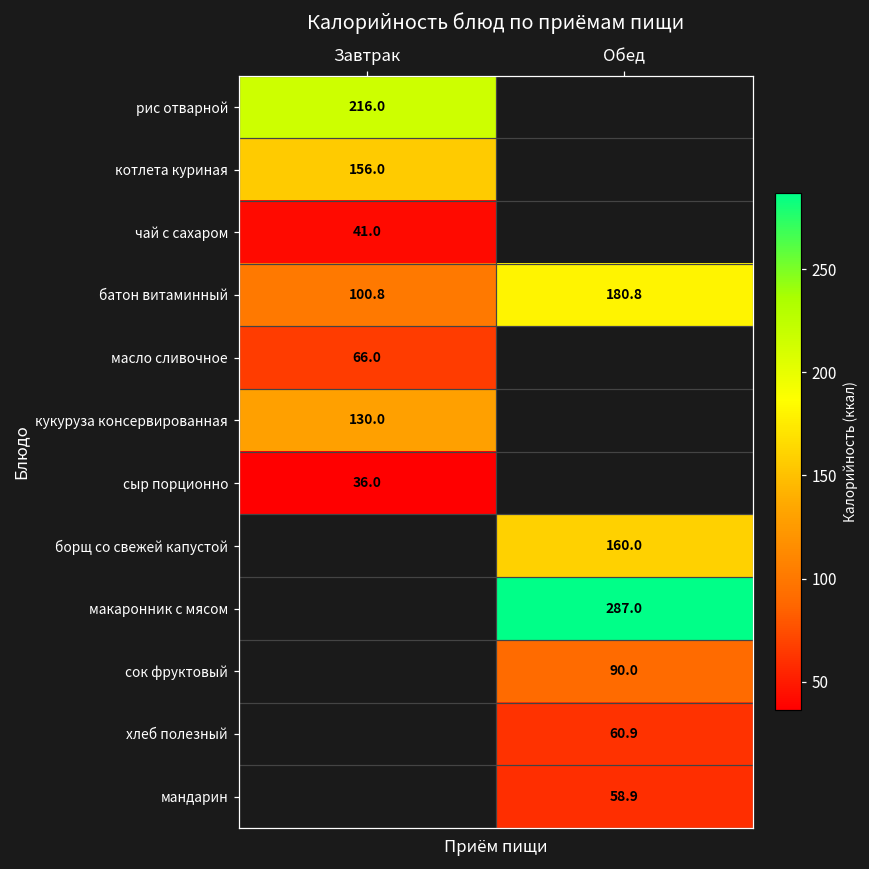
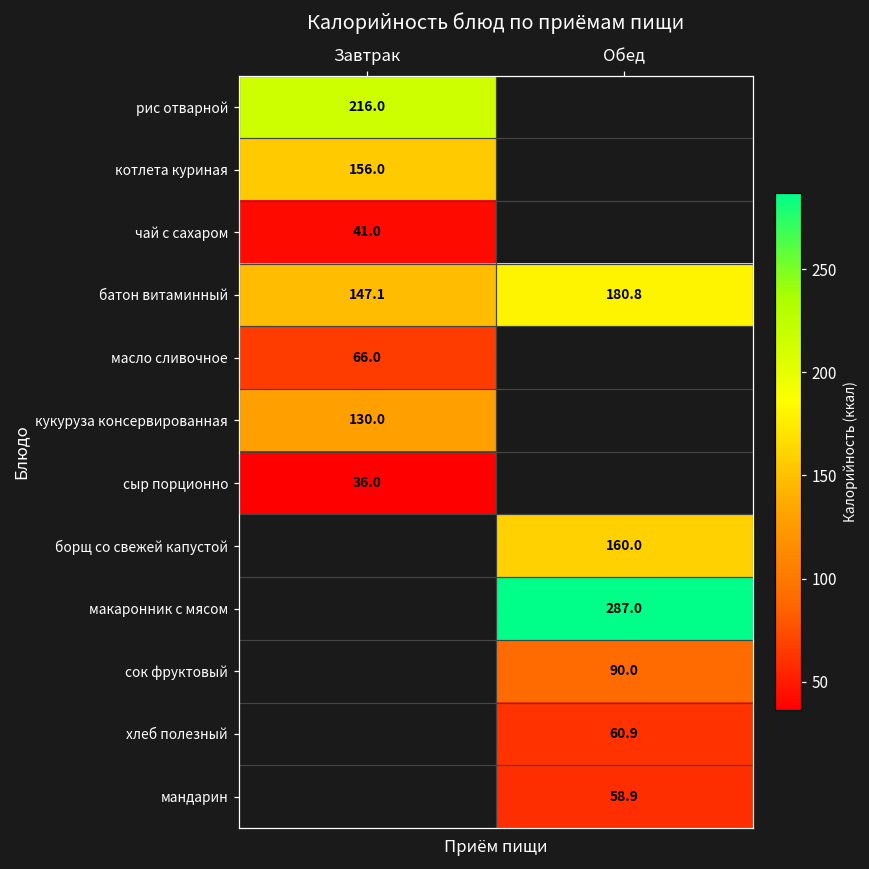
  {
    "рис отварной": {
      "Завтрак": 216.0
    },
    "котлета куриная": {
      "Завтрак": 156.0
    },
    "чай с сахаром": {
      "Завтрак": 41.0
    },
    "батон витаминный": {
-     "Завтрак": 100.8,
+     "Завтрак": 147.1,
      "Обед": 180.8
    },
    "масло сливочное": {
      "Завтрак": 66.0
    },
    "кукуруза консервированная": {
      "Завтрак": 130.0
    },
    "сыр порционно": {
      "Завтрак": 36.0
    },
    "борщ со свежей капустой": {
      "Обед": 160.0
    },
    "макаронник с мясом": {
      "Обед": 287.0
    },
    "сок фруктовый": {
      "Обед": 90.0
    },
    "хлеб полезный": {
      "Обед": 60.9
    },
    "мандарин": {
      "Обед": 58.9
    }
  }
